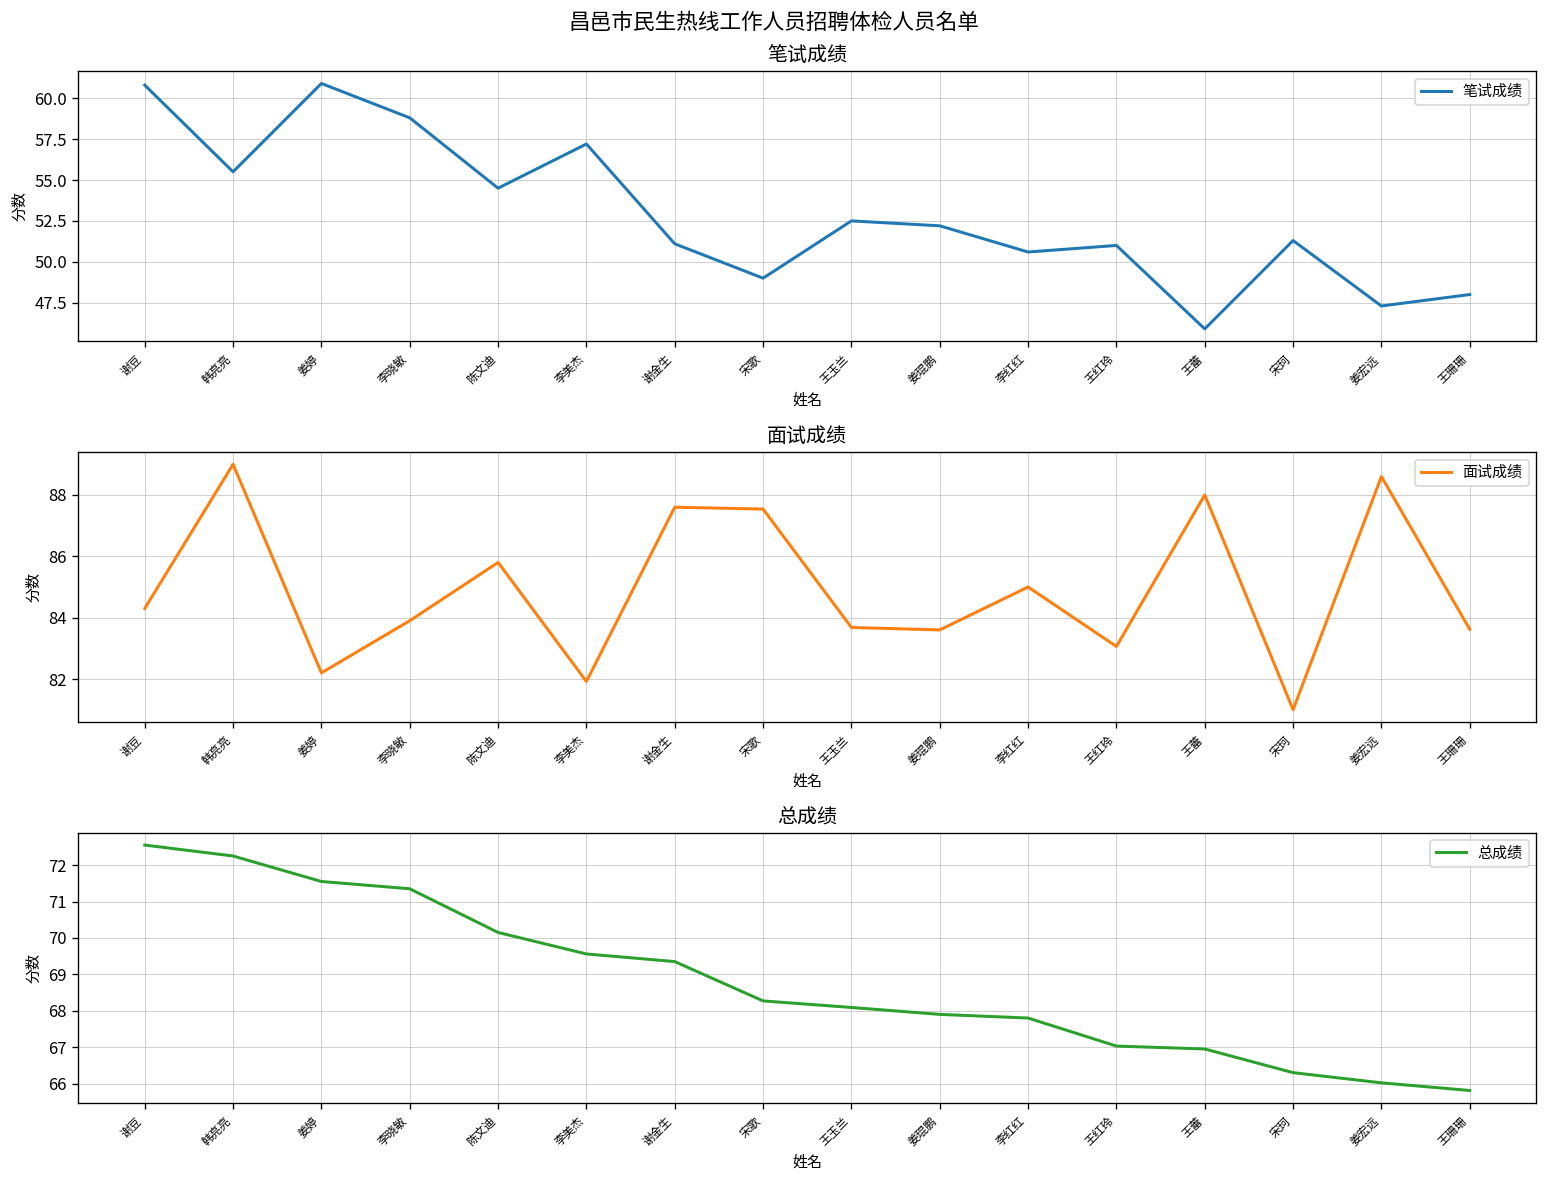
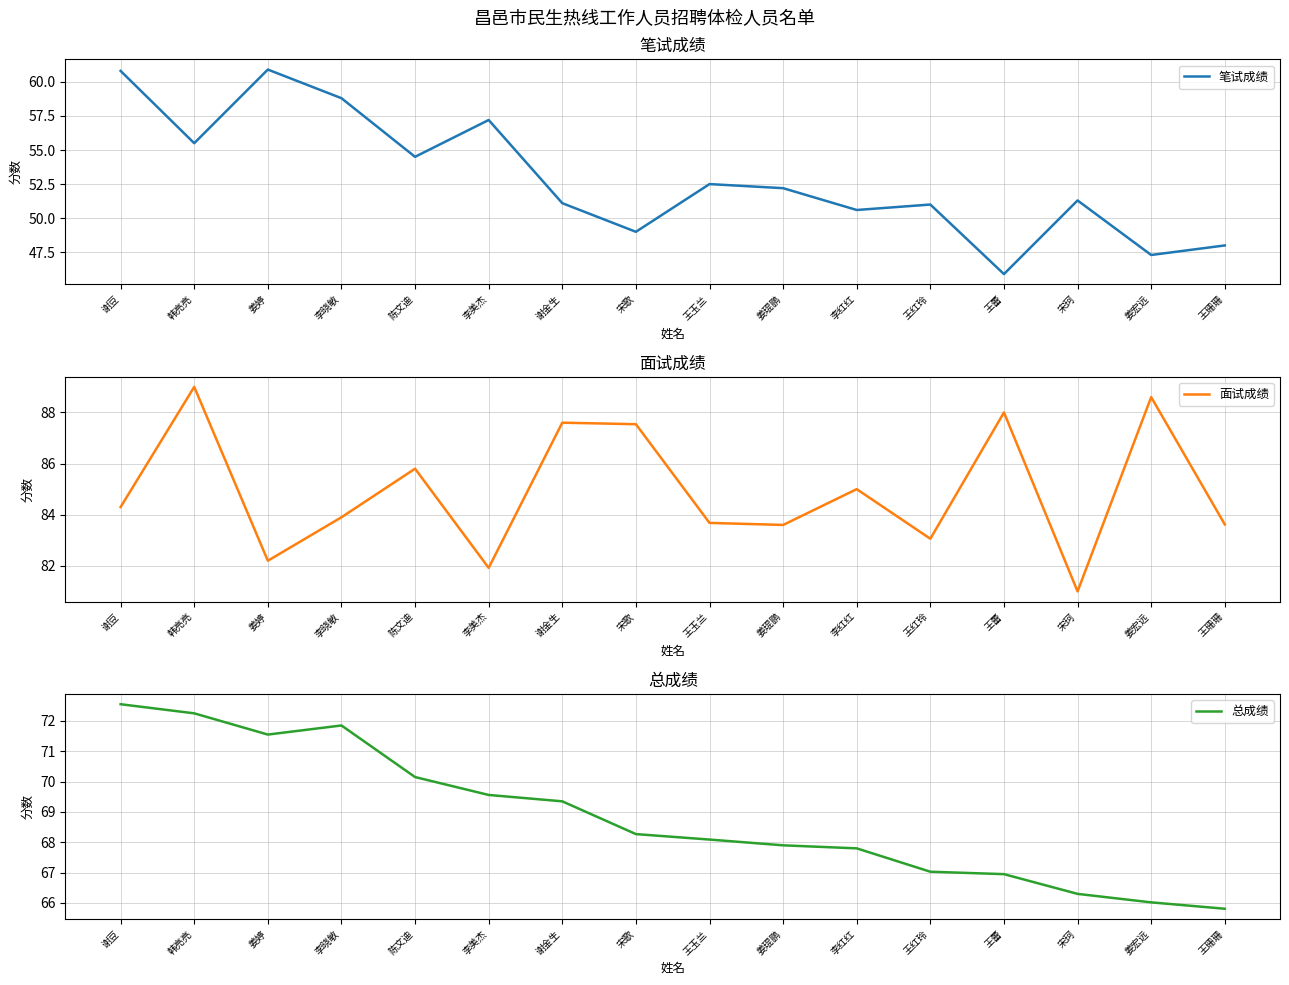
  {
    "笔试成绩": {
      "谢豆": 60.8,
      "韩亮亮": 55.5,
      "姜婷": 60.9,
      "李晓敏": 58.8,
      "陈文迪": 54.5,
      "李美杰": 57.2,
      "谢金生": 51.1,
      "宋歌": 49.0,
      "王玉兰": 52.5,
      "姜琨鹏": 52.2,
      "李红红": 50.6,
      "王红玲": 51.0,
      "王蕾": 45.9,
      "宋珂": 51.3,
      "姜宏远": 47.3,
      "王珊珊": 48.0
    },
    "面试成绩": {
      "谢豆": 84.3,
      "韩亮亮": 89.0,
      "姜婷": 82.2,
      "李晓敏": 83.9,
      "陈文迪": 85.8,
      "李美杰": 81.9,
      "谢金生": 87.6,
      "宋歌": 87.5,
      "王玉兰": 83.7,
      "姜琨鹏": 83.6,
      "李红红": 85.0,
      "王红玲": 83.1,
      "王蕾": 88.0,
      "宋珂": 81.0,
      "姜宏远": 88.6,
      "王珊珊": 83.6
    },
    "总成绩": {
      "谢豆": 72.6,
      "韩亮亮": 72.3,
      "姜婷": 71.6,
-     "李晓敏": 71.4,
+     "李晓敏": 71.9,
      "陈文迪": 70.2,
      "李美杰": 69.6,
      "谢金生": 69.4,
      "宋歌": 68.3,
      "王玉兰": 68.1,
      "姜琨鹏": 67.9,
      "李红红": 67.8,
      "王红玲": 67.0,
      "王蕾": 67.0,
      "宋珂": 66.3,
      "姜宏远": 66.0,
      "王珊珊": 65.8
    }
  }
